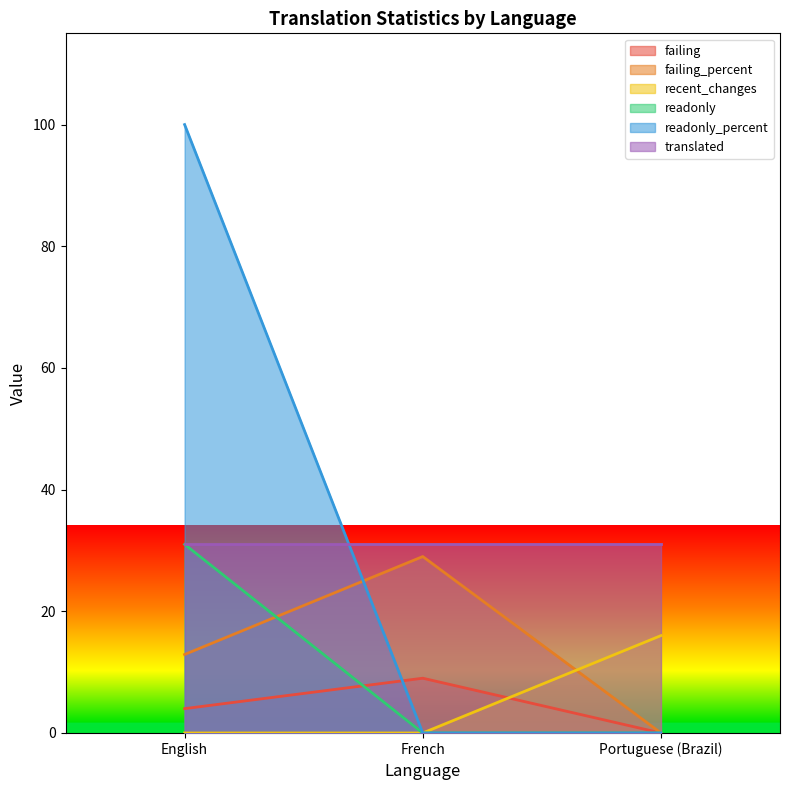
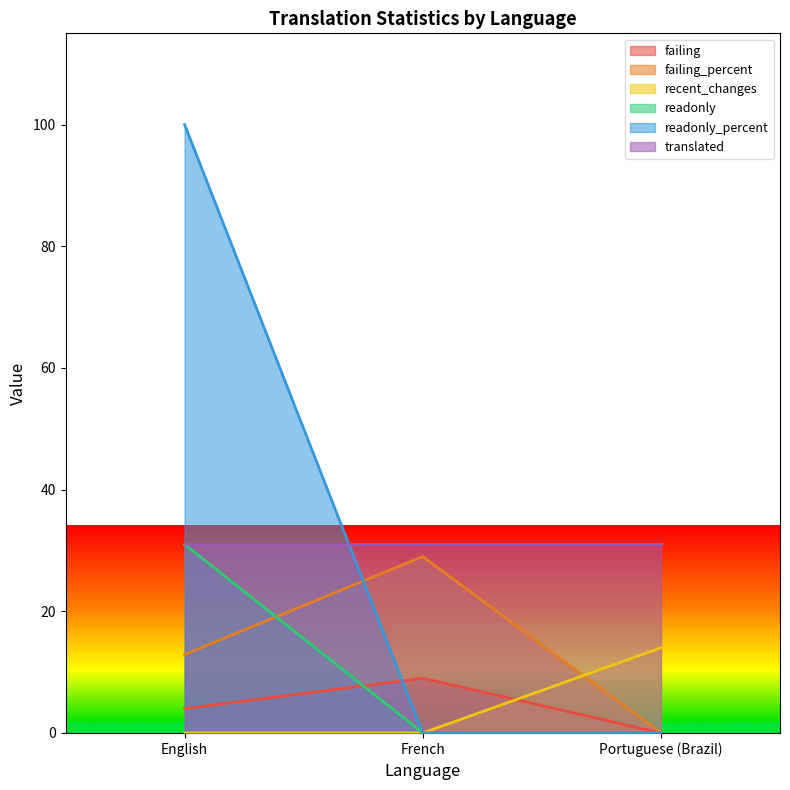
  {
    "recent_changes": {
      "English": 0,
-     "Portuguese (Brazil)": 16
+     "Portuguese (Brazil)": 14
    },
    "readonly_percent": {
      "English": 100
    },
    "translated": {
      "French": 31,
      "Portuguese (Brazil)": 31
    }
  }
